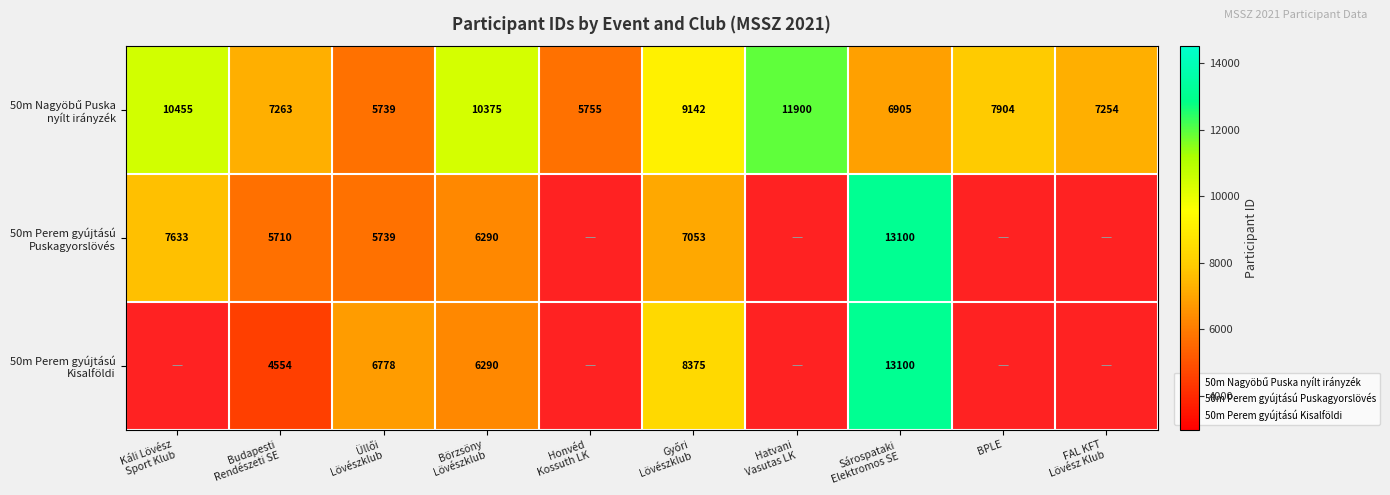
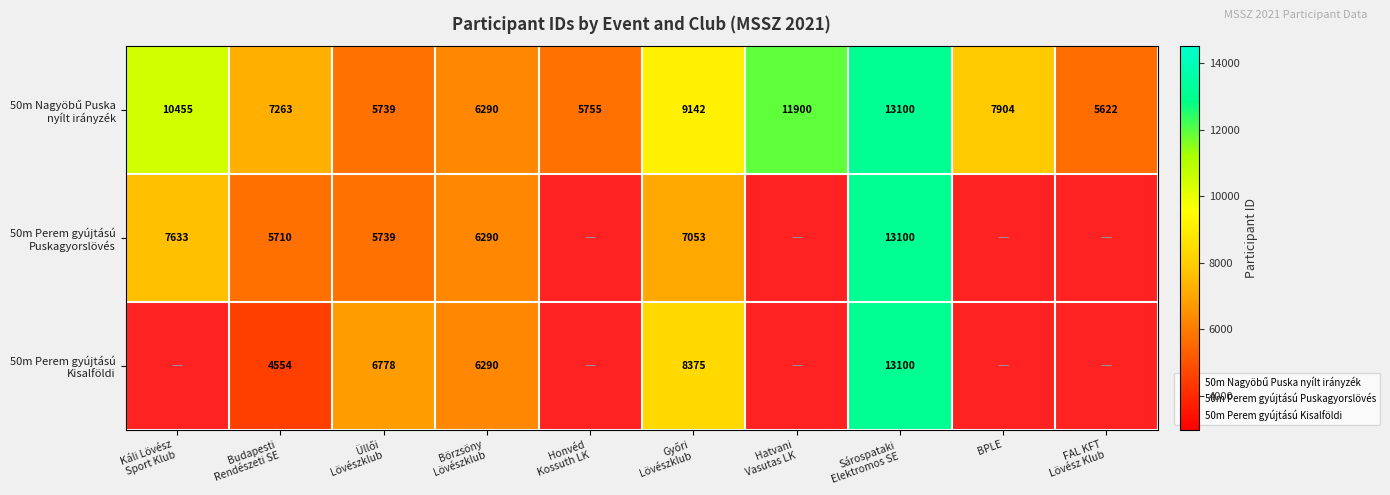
  {
    "50m Nagyöbű Puska nyílt irányzék": {
      "Káli Lövész Sport Klub": 10455,
      "Budapesti Rendészeti SE": 7263,
      "Üllői Lövészklub": 5739,
-     "Börzsöny Lövészklub": 10375,
+     "Börzsöny Lövészklub": 6290,
      "Honvéd Kossuth LK": 5755,
      "Győri Lövészklub": 9142,
      "Hatvani Vasutas LK": 11900,
-     "Sárospataki Elektromos SE": 6905,
+     "Sárospataki Elektromos SE": 13100,
      "BPLE": 7904,
-     "FAL KFT Lövész Klub": 7254
+     "FAL KFT Lövész Klub": 5622
    },
    "50m Perem gyújtású Puskagyorslövés": {
      "Káli Lövész Sport Klub": 7633,
      "Budapesti Rendészeti SE": 5710,
      "Üllői Lövészklub": 5739,
      "Börzsöny Lövészklub": 6290,
      "Győri Lövészklub": 7053,
      "Sárospataki Elektromos SE": 13100
    },
    "50m Perem gyújtású Kisalföldi": {
      "Budapesti Rendészeti SE": 4554,
      "Üllői Lövészklub": 6778,
      "Börzsöny Lövészklub": 6290,
      "Győri Lövészklub": 8375,
      "Sárospataki Elektromos SE": 13100
    }
  }
